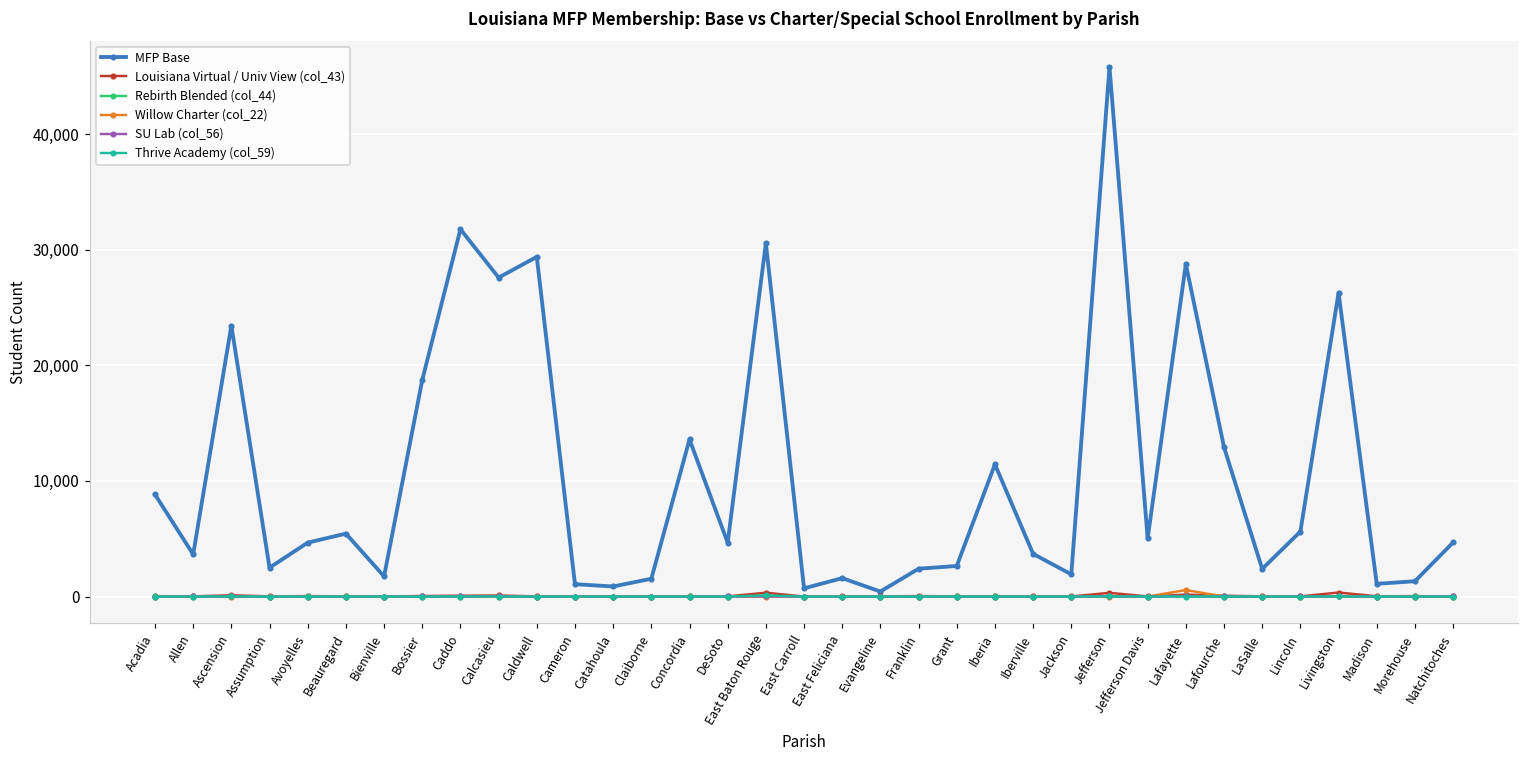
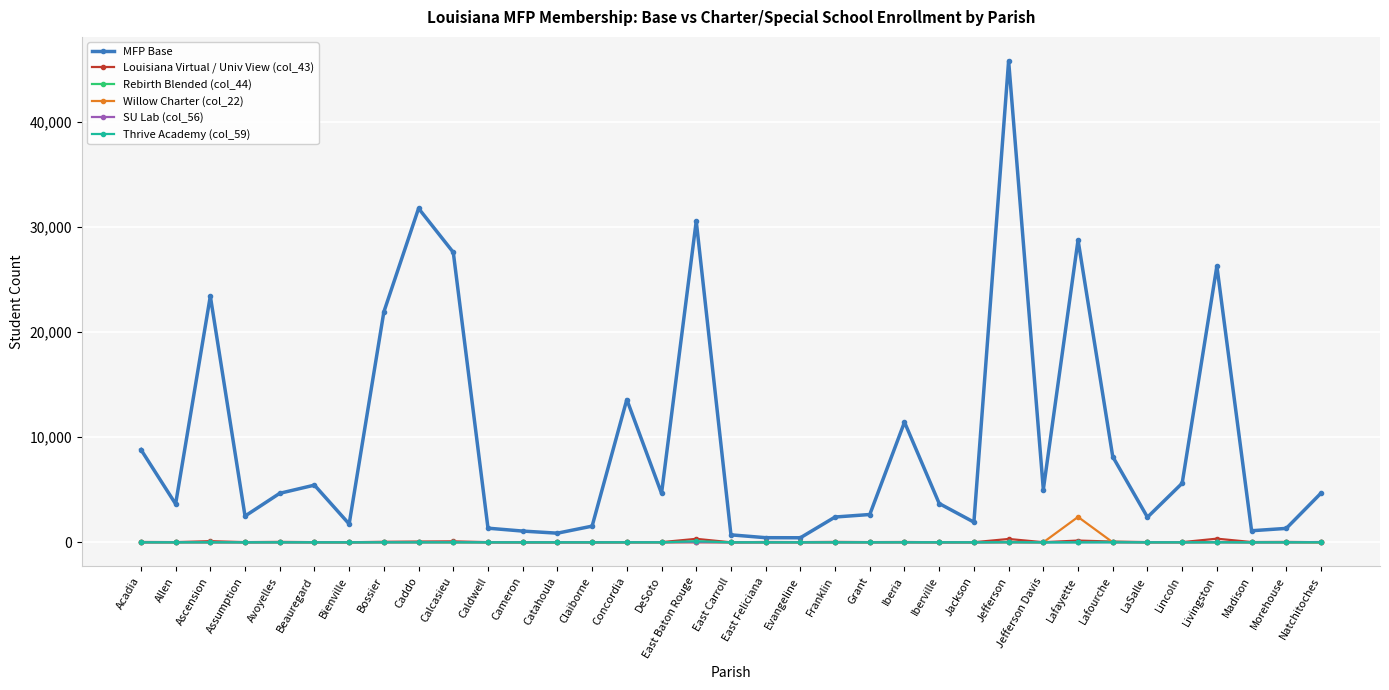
  {
    "MFP Base": {
      "Acadia": "8,800",
      "Allen": "3,600",
      "Ascension": "23,400",
      "Assumption": "2,500",
      "Avoyelles": "4,700",
      "Beauregard": "5,400",
      "Bienville": "1,700",
-     "Bossier": "18,700",
+     "Bossier": "21,900",
      "Caddo": "31,800",
      "Calcasieu": "27,600",
-     "Caldwell": "29,400",
+     "Caldwell": "1,300",
      "Cameron": "1,100",
      "Catahoula": "900",
      "Claiborne": "1,500",
      "Concordia": "13,600",
      "DeSoto": "4,700",
      "East Baton Rouge": "30,600",
      "East Carroll": "700",
-     "East Feliciana": "1,600",
+     "East Feliciana": "400",
      "Evangeline": "400",
      "Franklin": "2,400",
      "Grant": "2,600",
      "Iberia": "11,400",
      "Iberville": "3,700",
      "Jackson": "1,900",
      "Jefferson": "45,800",
      "Jefferson Davis": "5,000",
      "Lafayette": "28,800",
-     "Lafourche": "12,900",
+     "Lafourche": "8,100",
      "LaSalle": "2,400",
      "Lincoln": "5,600",
      "Livingston": "26,300",
      "Madison": "1,100",
      "Morehouse": "1,300",
      "Natchitoches": "4,700"
    },
    "Louisiana Virtual / Univ View (col_43)": {
      "Jefferson": "300",
      "Livingston": "300"
    },
    "Willow Charter (col_22)": {
-     "Lafayette": "600"
+     "Lafayette": "2,400"
    }
  }
